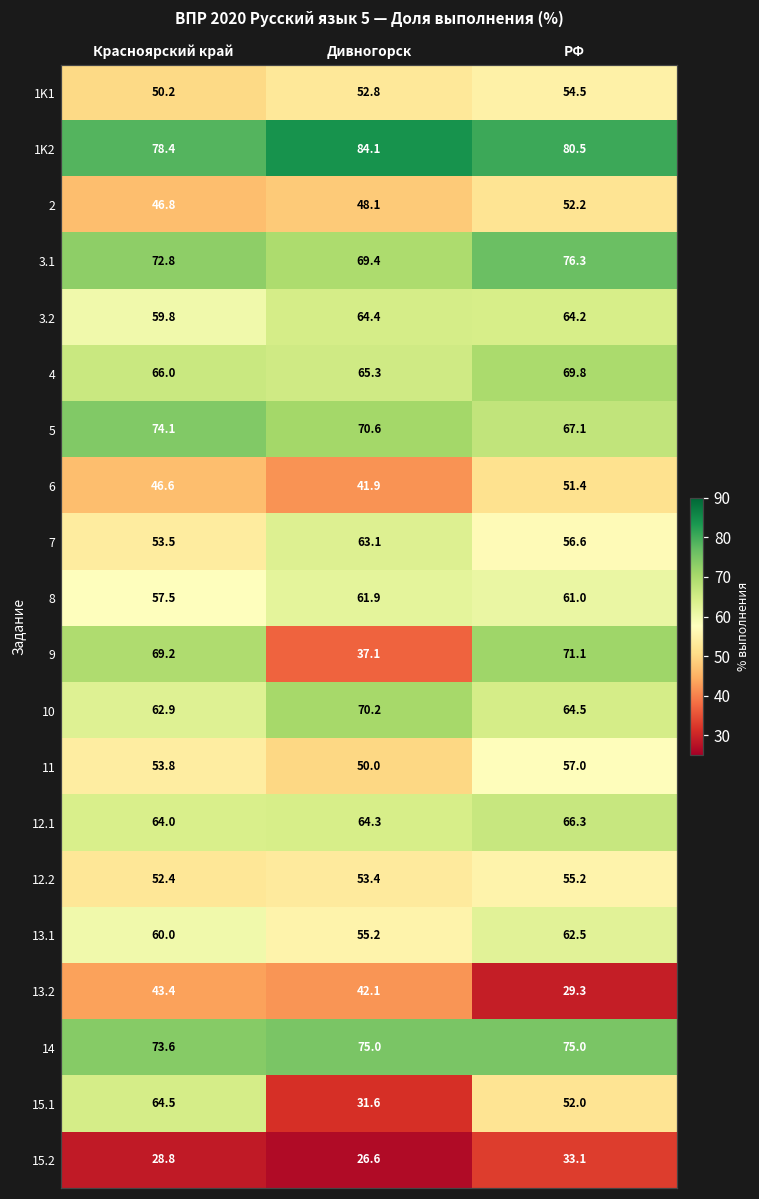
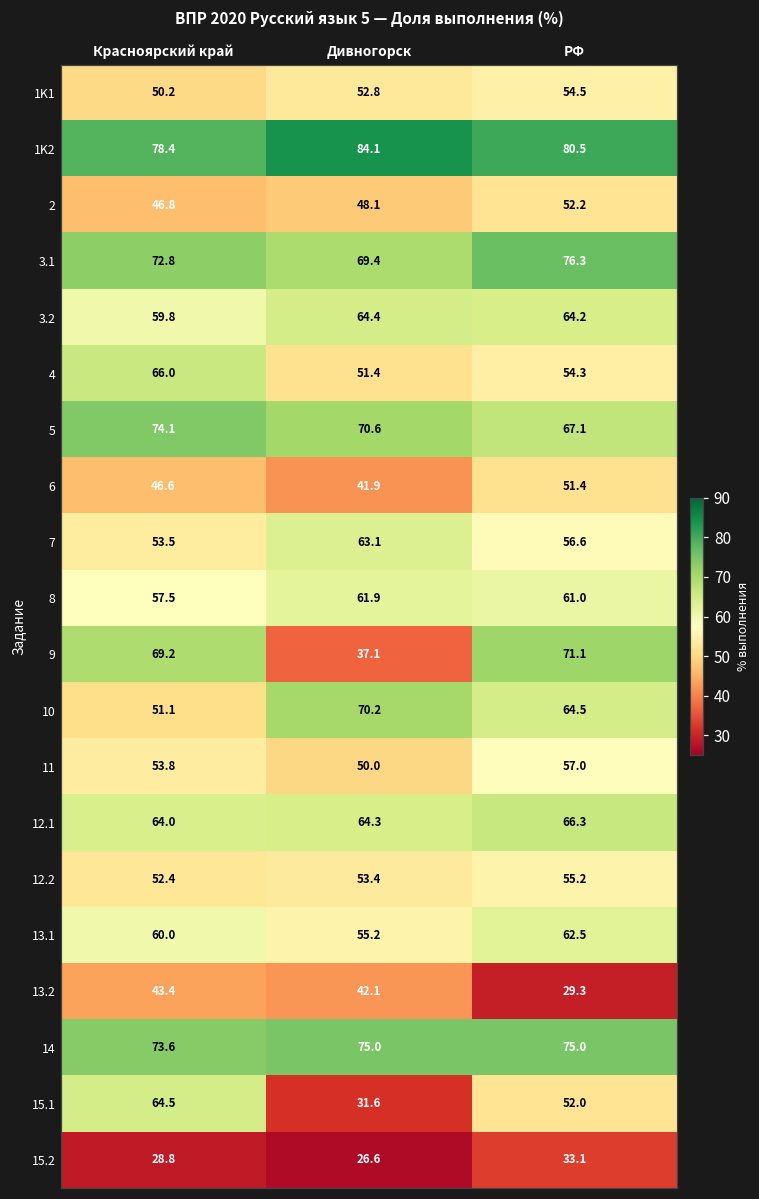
  {
    "1K1": {
      "Красноярский край": 50.2,
      "Дивногорск": 52.8,
      "РФ": 54.5
    },
    "1K2": {
      "Красноярский край": 78.4,
      "Дивногорск": 84.1,
      "РФ": 80.5
    },
    "2": {
      "Красноярский край": 46.8,
      "Дивногорск": 48.1,
      "РФ": 52.2
    },
    "3.1": {
      "Красноярский край": 72.8,
      "Дивногорск": 69.4,
      "РФ": 76.3
    },
    "3.2": {
      "Красноярский край": 59.8,
      "Дивногорск": 64.4,
      "РФ": 64.2
    },
    "4": {
      "Красноярский край": 66.0,
-     "Дивногорск": 65.3,
-     "РФ": 69.8
+     "Дивногорск": 51.4,
+     "РФ": 54.3
    },
    "5": {
      "Красноярский край": 74.1,
      "Дивногорск": 70.6,
      "РФ": 67.1
    },
    "6": {
      "Красноярский край": 46.6,
      "Дивногорск": 41.9,
      "РФ": 51.4
    },
    "7": {
      "Красноярский край": 53.5,
      "Дивногорск": 63.1,
      "РФ": 56.6
    },
    "8": {
      "Красноярский край": 57.5,
      "Дивногорск": 61.9,
      "РФ": 61.0
    },
    "9": {
      "Красноярский край": 69.2,
      "Дивногорск": 37.1,
      "РФ": 71.1
    },
    "10": {
-     "Красноярский край": 62.9,
+     "Красноярский край": 51.1,
      "Дивногорск": 70.2,
      "РФ": 64.5
    },
    "11": {
      "Красноярский край": 53.8,
      "Дивногорск": 50.0,
      "РФ": 57.0
    },
    "12.1": {
      "Красноярский край": 64.0,
      "Дивногорск": 64.3,
      "РФ": 66.3
    },
    "12.2": {
      "Красноярский край": 52.4,
      "Дивногорск": 53.4,
      "РФ": 55.2
    },
    "13.1": {
      "Красноярский край": 60.0,
      "Дивногорск": 55.2,
      "РФ": 62.5
    },
    "13.2": {
      "Красноярский край": 43.4,
      "Дивногорск": 42.1,
      "РФ": 29.3
    },
    "14": {
      "Красноярский край": 73.6,
      "Дивногорск": 75.0,
      "РФ": 75.0
    },
    "15.1": {
      "Красноярский край": 64.5,
      "Дивногорск": 31.6,
      "РФ": 52.0
    },
    "15.2": {
      "Красноярский край": 28.8,
      "Дивногорск": 26.6,
      "РФ": 33.1
    }
  }
